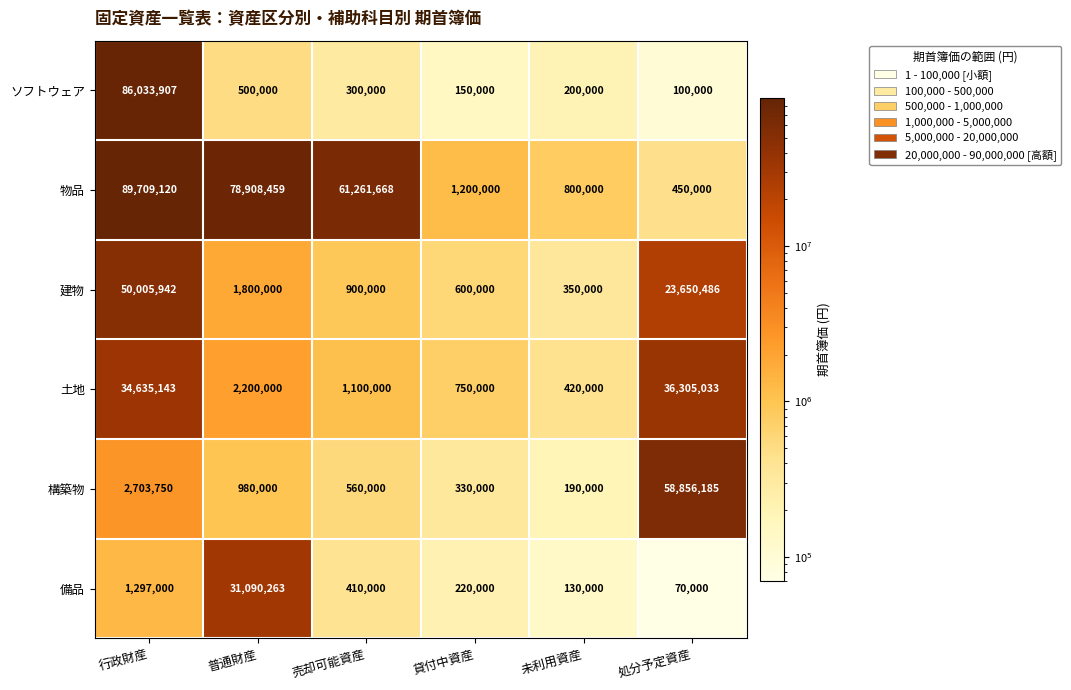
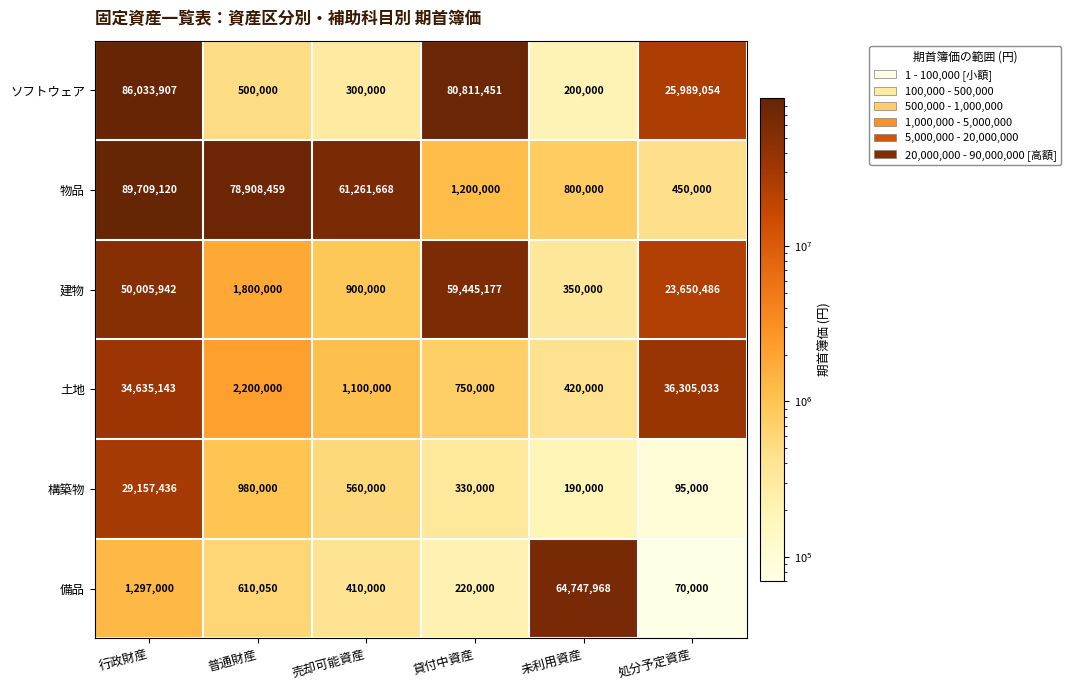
  {
    "ソフトウェア": {
      "行政財産": "86,033,907",
      "普通財産": "500,000",
      "売却可能資産": "300,000",
-     "貸付中資産": "150,000",
+     "貸付中資産": "80,811,451",
      "未利用資産": "200,000",
-     "処分予定資産": "100,000"
+     "処分予定資産": "25,989,054"
    },
    "物品": {
      "行政財産": "89,709,120",
      "普通財産": "78,908,459",
      "売却可能資産": "61,261,668",
      "貸付中資産": "1,200,000",
      "未利用資産": "800,000",
      "処分予定資産": "450,000"
    },
    "建物": {
      "行政財産": "50,005,942",
      "普通財産": "1,800,000",
      "売却可能資産": "900,000",
-     "貸付中資産": "600,000",
+     "貸付中資産": "59,445,177",
      "未利用資産": "350,000",
      "処分予定資産": "23,650,486"
    },
    "土地": {
      "行政財産": "34,635,143",
      "普通財産": "2,200,000",
      "売却可能資産": "1,100,000",
      "貸付中資産": "750,000",
      "未利用資産": "420,000",
      "処分予定資産": "36,305,033"
    },
    "構築物": {
-     "行政財産": "2,703,750",
+     "行政財産": "29,157,436",
      "普通財産": "980,000",
      "売却可能資産": "560,000",
      "貸付中資産": "330,000",
      "未利用資産": "190,000",
-     "処分予定資産": "58,856,185"
+     "処分予定資産": "95,000"
    },
    "備品": {
      "行政財産": "1,297,000",
-     "普通財産": "31,090,263",
+     "普通財産": "610,050",
      "売却可能資産": "410,000",
      "貸付中資産": "220,000",
-     "未利用資産": "130,000",
+     "未利用資産": "64,747,968",
      "処分予定資産": "70,000"
    }
  }
